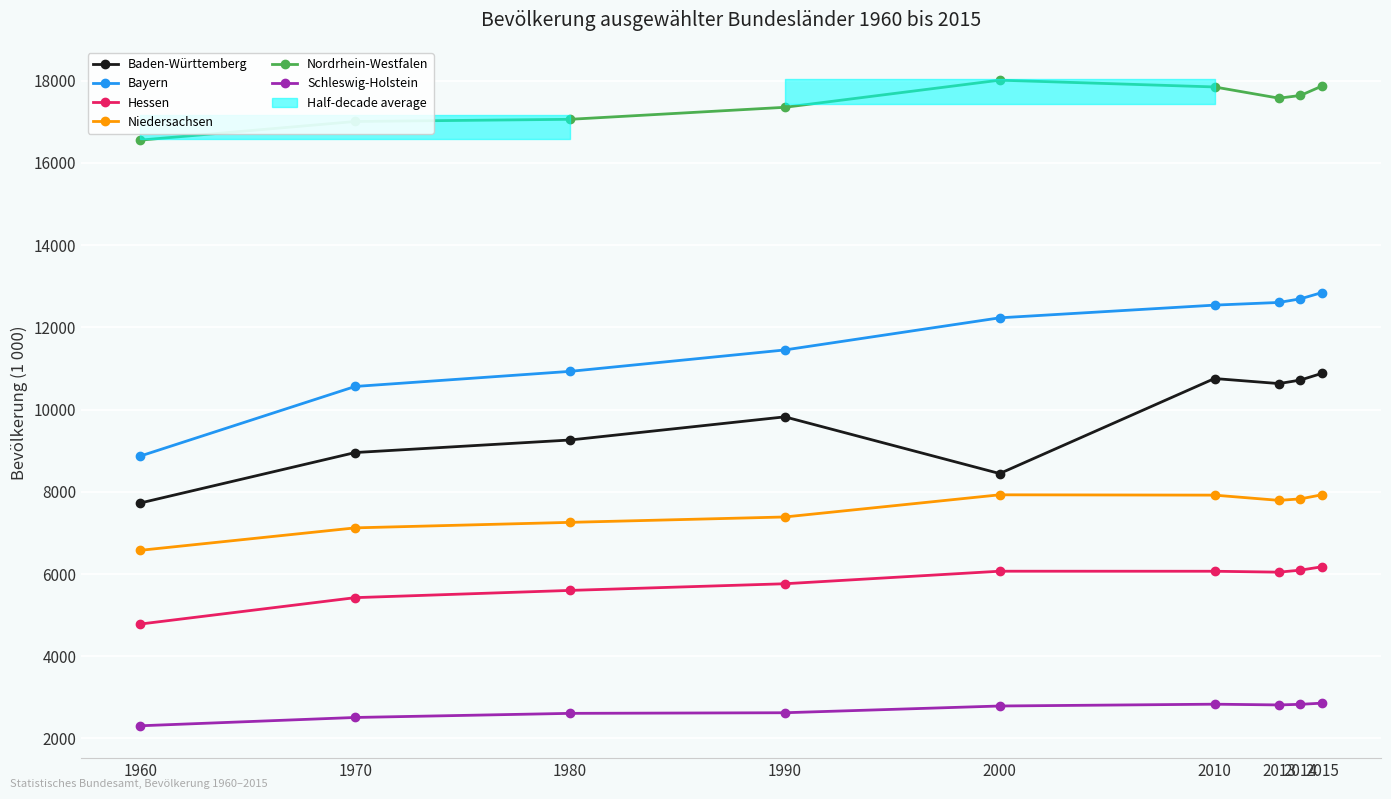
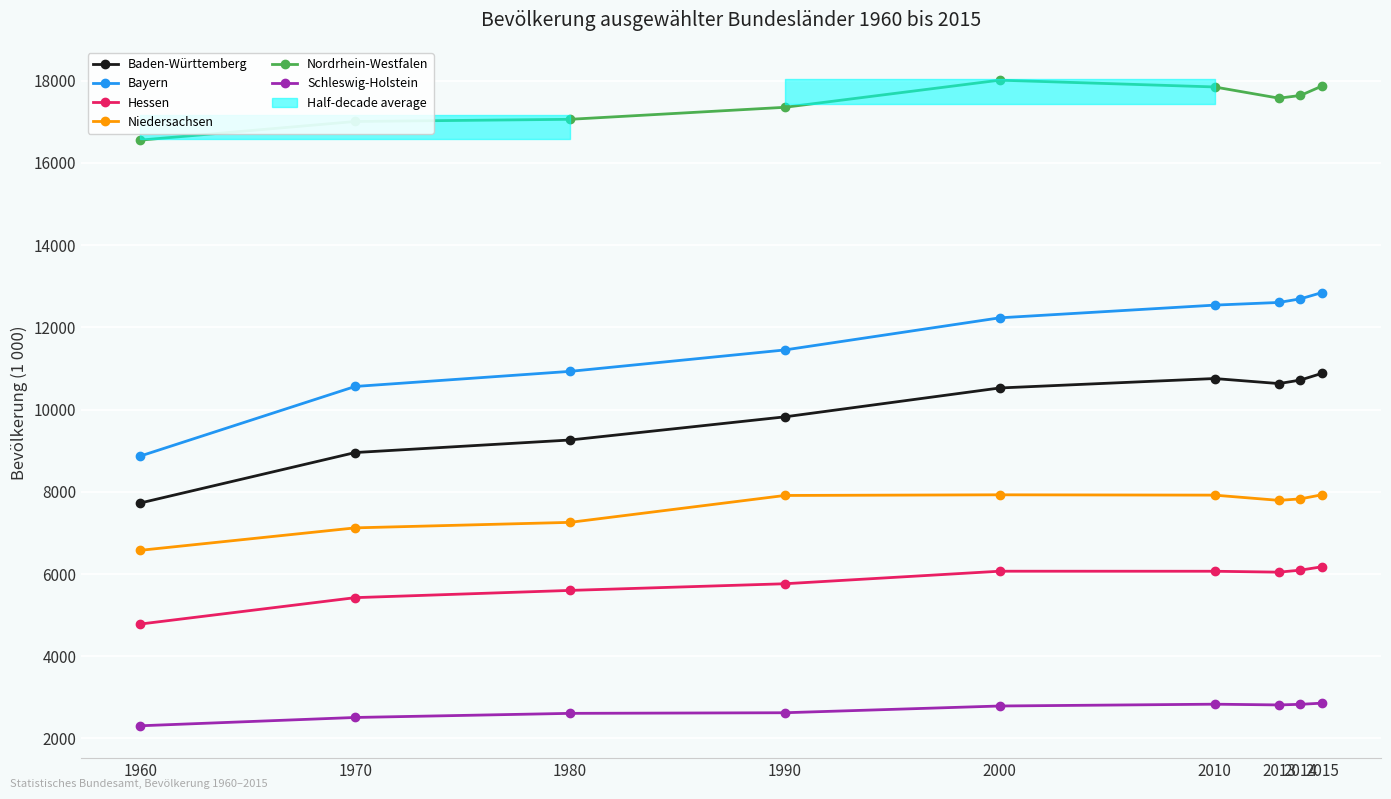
  {
    "Baden-Württemberg": {
      "1960": 7700,
      "1970": 9000,
      "1980": 9300,
      "1990": 9800,
-     "2000": 8400,
+     "2000": 10500,
      "2010": 10800
    },
    "Bayern": {
      "1960": 8900,
      "1970": 10600,
      "1980": 10900,
      "1990": 11400,
      "2000": 12200,
      "2010": 12500
    },
    "Hessen": {
      "1960": 4800,
      "1970": 5400,
      "1980": 5600,
      "1990": 5800,
      "2000": 6100,
      "2010": 6100
    },
    "Niedersachsen": {
      "1960": 6600,
      "1970": 7100,
      "1980": 7300,
-     "1990": 7400,
+     "1990": 7900,
      "2000": 7900,
      "2010": 7900
    },
    "Nordrhein-Westfalen": {
      "1960": 16600,
      "1980": 17100,
      "1990": 17400,
      "2000": 18000,
      "2010": 17800
    },
    "Schleswig-Holstein": {
      "1960": 2300,
      "1970": 2500,
      "1980": 2600,
      "1990": 2600,
      "2000": 2800,
      "2010": 2800
    }
  }
